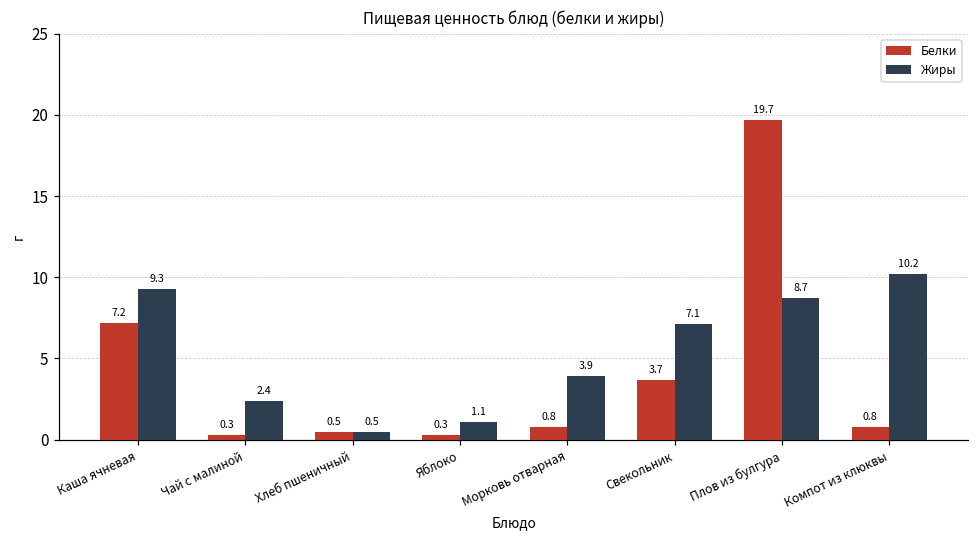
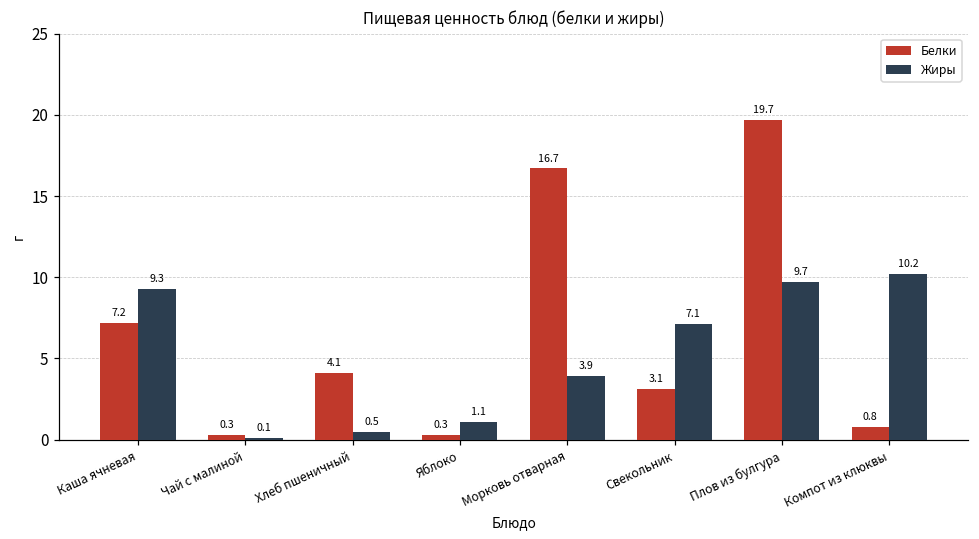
  {
    "Белки": {
      "Каша ячневая": 7.2,
      "Чай с малиной": 0.3,
-     "Хлеб пшеничный": 0.5,
+     "Хлеб пшеничный": 4.1,
      "Яблоко": 0.3,
-     "Морковь отварная": 0.8,
-     "Свекольник": 3.7,
+     "Морковь отварная": 16.7,
+     "Свекольник": 3.1,
      "Плов из булгура": 19.7,
      "Компот из клюквы": 0.8
    },
    "Жиры": {
      "Каша ячневая": 9.3,
-     "Чай с малиной": 2.4,
+     "Чай с малиной": 0.1,
      "Хлеб пшеничный": 0.5,
      "Яблоко": 1.1,
      "Морковь отварная": 3.9,
      "Свекольник": 7.1,
-     "Плов из булгура": 8.7,
+     "Плов из булгура": 9.7,
      "Компот из клюквы": 10.2
    }
  }
